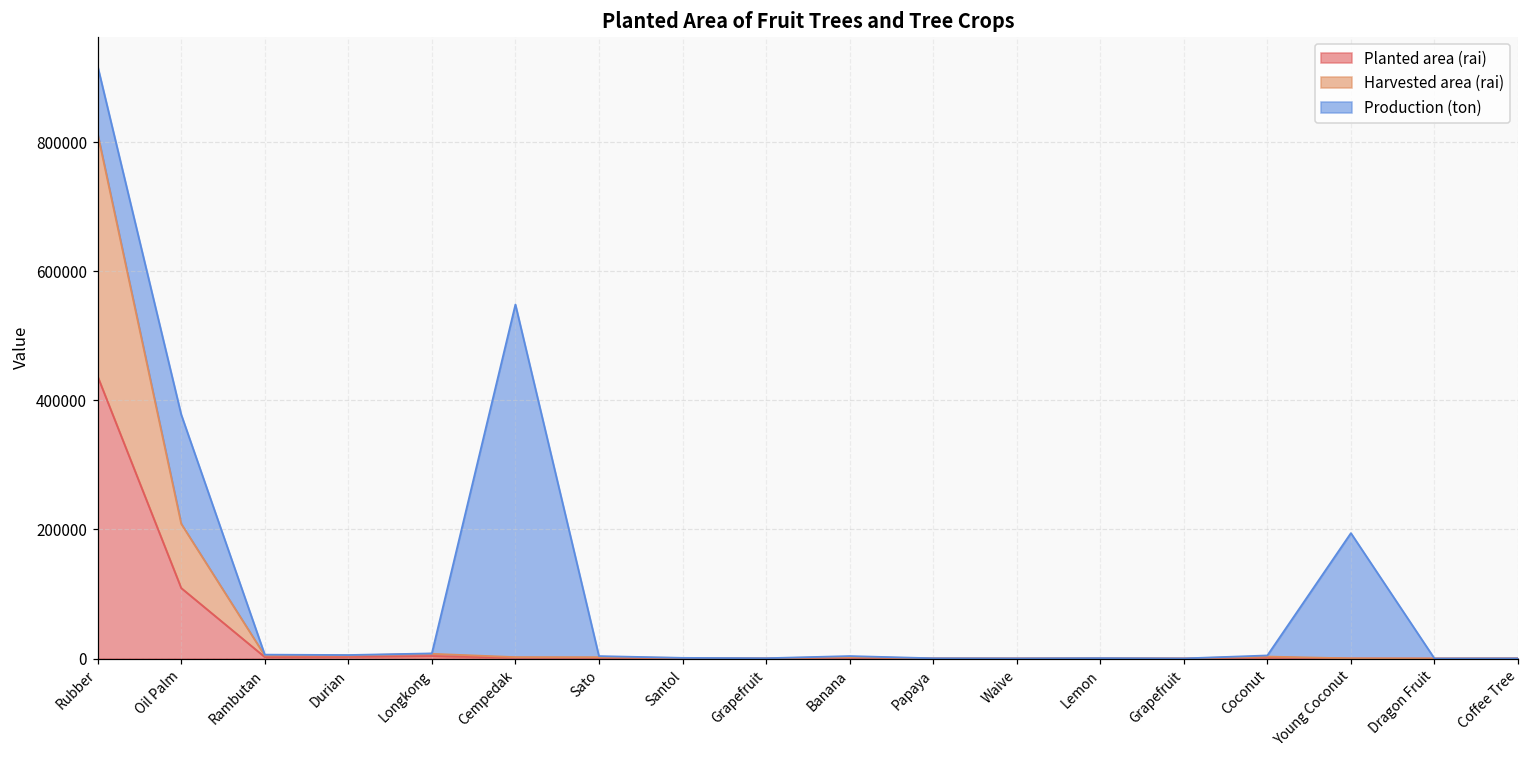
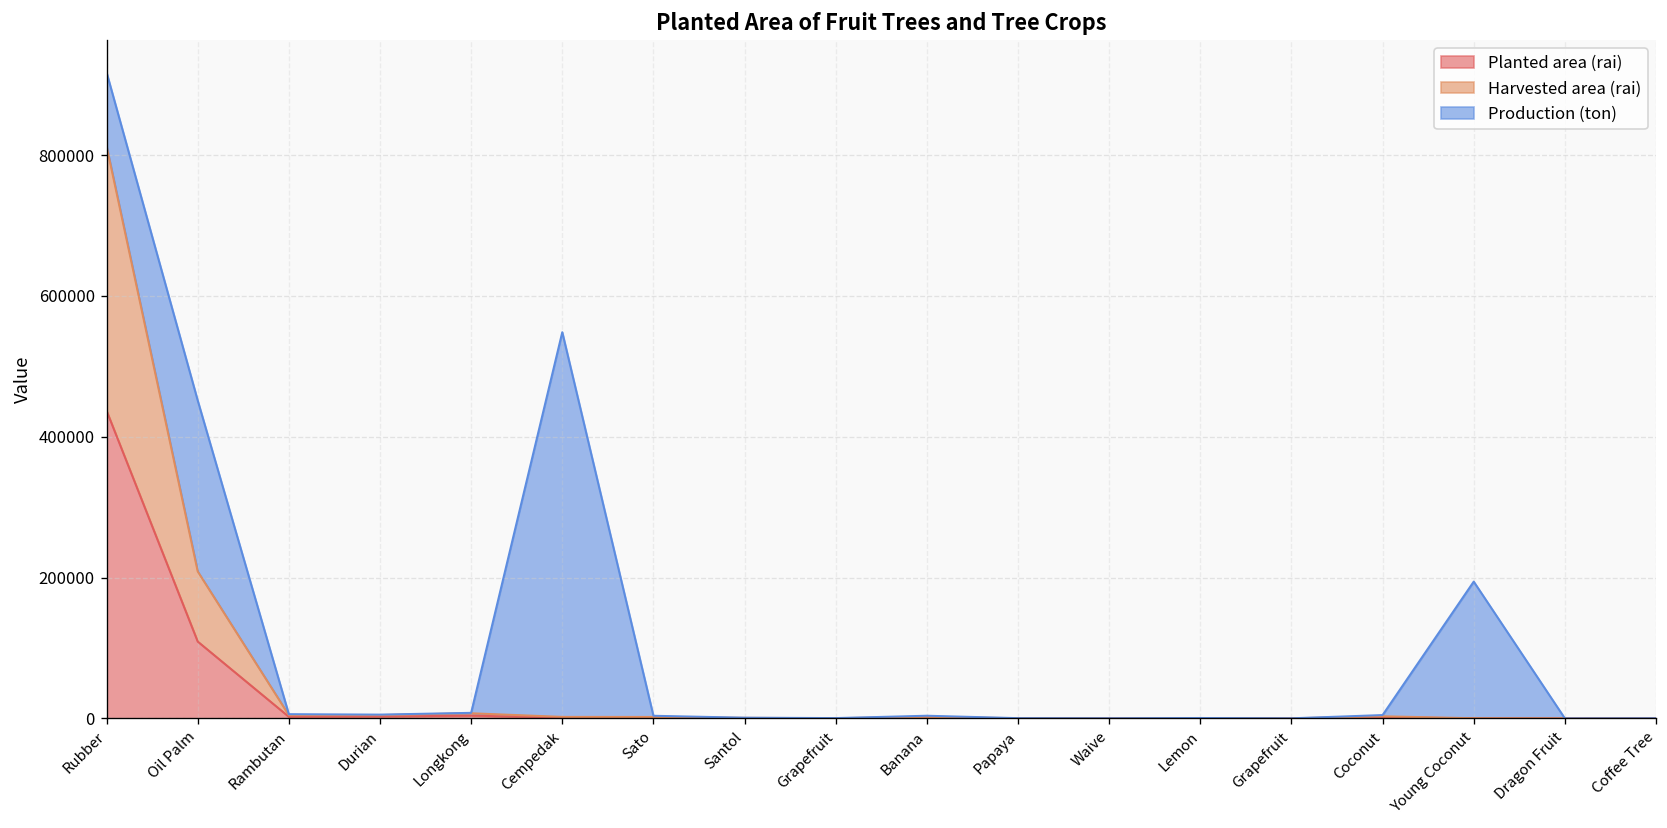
  {
    "Production (ton)": {
      "Rubber": 100000,
-     "Oil Palm": 170000,
+     "Oil Palm": 240000,
      "Cempedak": 550000,
      "Young Coconut": 190000
    }
  }
